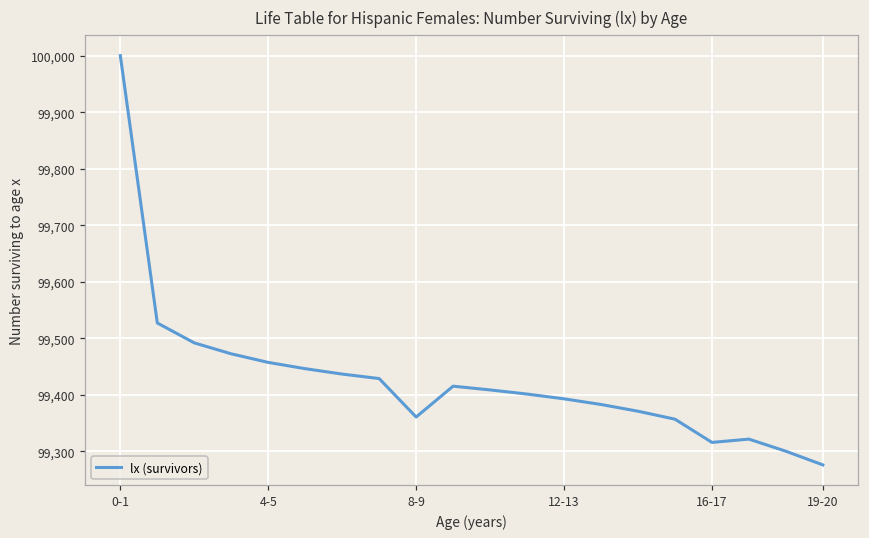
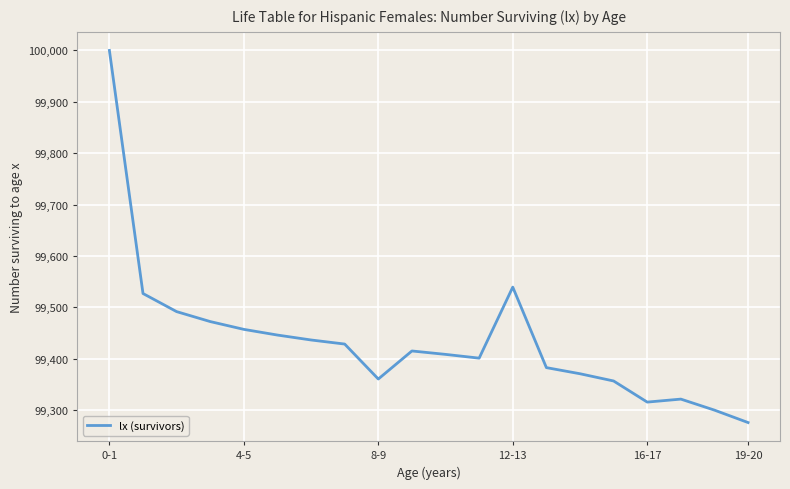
  {
    "0-1": "100,000",
    "4-5": "99,460",
    "8-9": "99,360",
-   "12-13": "99,390",
+   "12-13": "99,540",
    "16-17": "99,320",
    "19-20": "99,280"
  }
